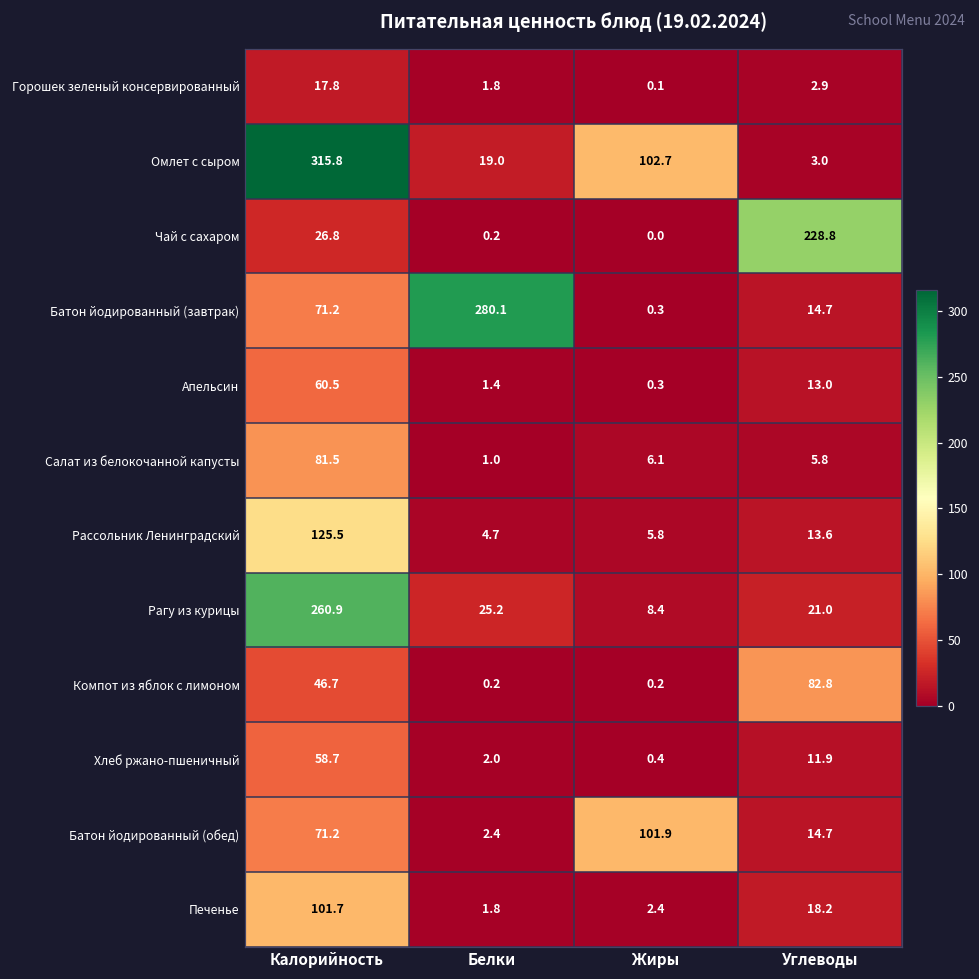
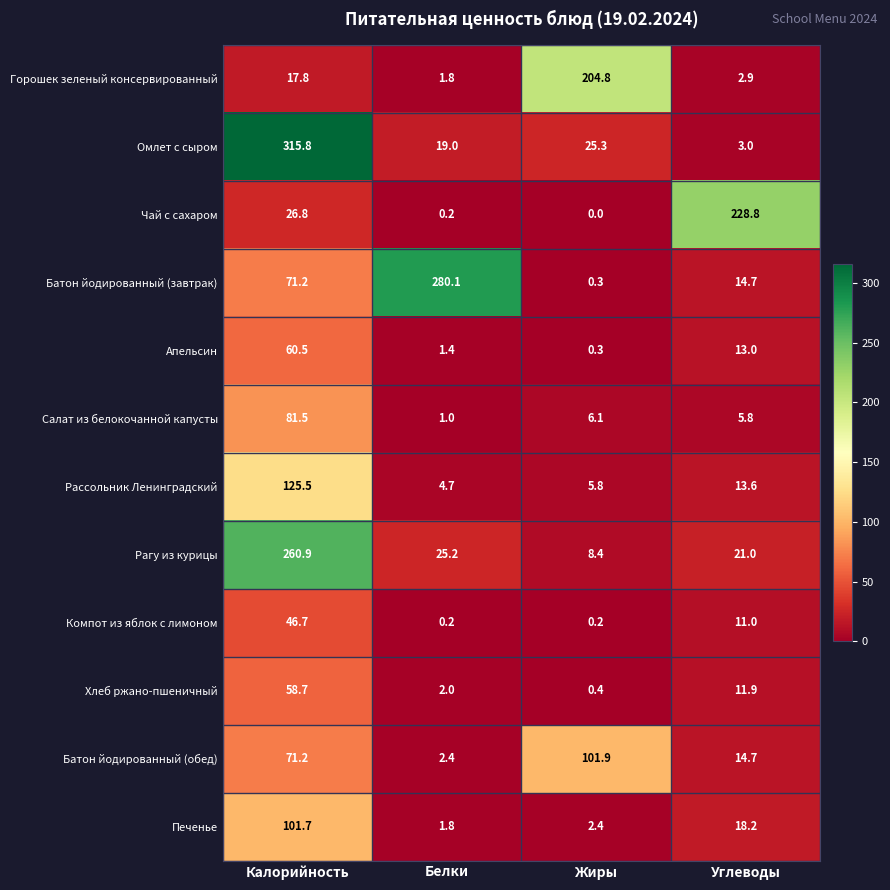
  {
    "Горошек зеленый консервированный": {
      "Калорийность": 17.8,
      "Белки": 1.8,
-     "Жиры": 0.1,
+     "Жиры": 204.8,
      "Углеводы": 2.9
    },
    "Омлет с сыром": {
      "Калорийность": 315.8,
      "Белки": 19.0,
-     "Жиры": 102.7,
+     "Жиры": 25.3,
      "Углеводы": 3.0
    },
    "Чай с сахаром": {
      "Калорийность": 26.8,
      "Белки": 0.2,
      "Жиры": 0.0,
      "Углеводы": 228.8
    },
    "Батон йодированный (завтрак)": {
      "Калорийность": 71.2,
      "Белки": 280.1,
      "Жиры": 0.3,
      "Углеводы": 14.7
    },
    "Апельсин": {
      "Калорийность": 60.5,
      "Белки": 1.4,
      "Жиры": 0.3,
      "Углеводы": 13.0
    },
    "Салат из белокочанной капусты": {
      "Калорийность": 81.5,
      "Белки": 1.0,
      "Жиры": 6.1,
      "Углеводы": 5.8
    },
    "Рассольник Ленинградский": {
      "Калорийность": 125.5,
      "Белки": 4.7,
      "Жиры": 5.8,
      "Углеводы": 13.6
    },
    "Рагу из курицы": {
      "Калорийность": 260.9,
      "Белки": 25.2,
      "Жиры": 8.4,
      "Углеводы": 21.0
    },
    "Компот из яблок с лимоном": {
      "Калорийность": 46.7,
      "Белки": 0.2,
      "Жиры": 0.2,
-     "Углеводы": 82.8
+     "Углеводы": 11.0
    },
    "Хлеб ржано-пшеничный": {
      "Калорийность": 58.7,
      "Белки": 2.0,
      "Жиры": 0.4,
      "Углеводы": 11.9
    },
    "Батон йодированный (обед)": {
      "Калорийность": 71.2,
      "Белки": 2.4,
      "Жиры": 101.9,
      "Углеводы": 14.7
    },
    "Печенье": {
      "Калорийность": 101.7,
      "Белки": 1.8,
      "Жиры": 2.4,
      "Углеводы": 18.2
    }
  }
